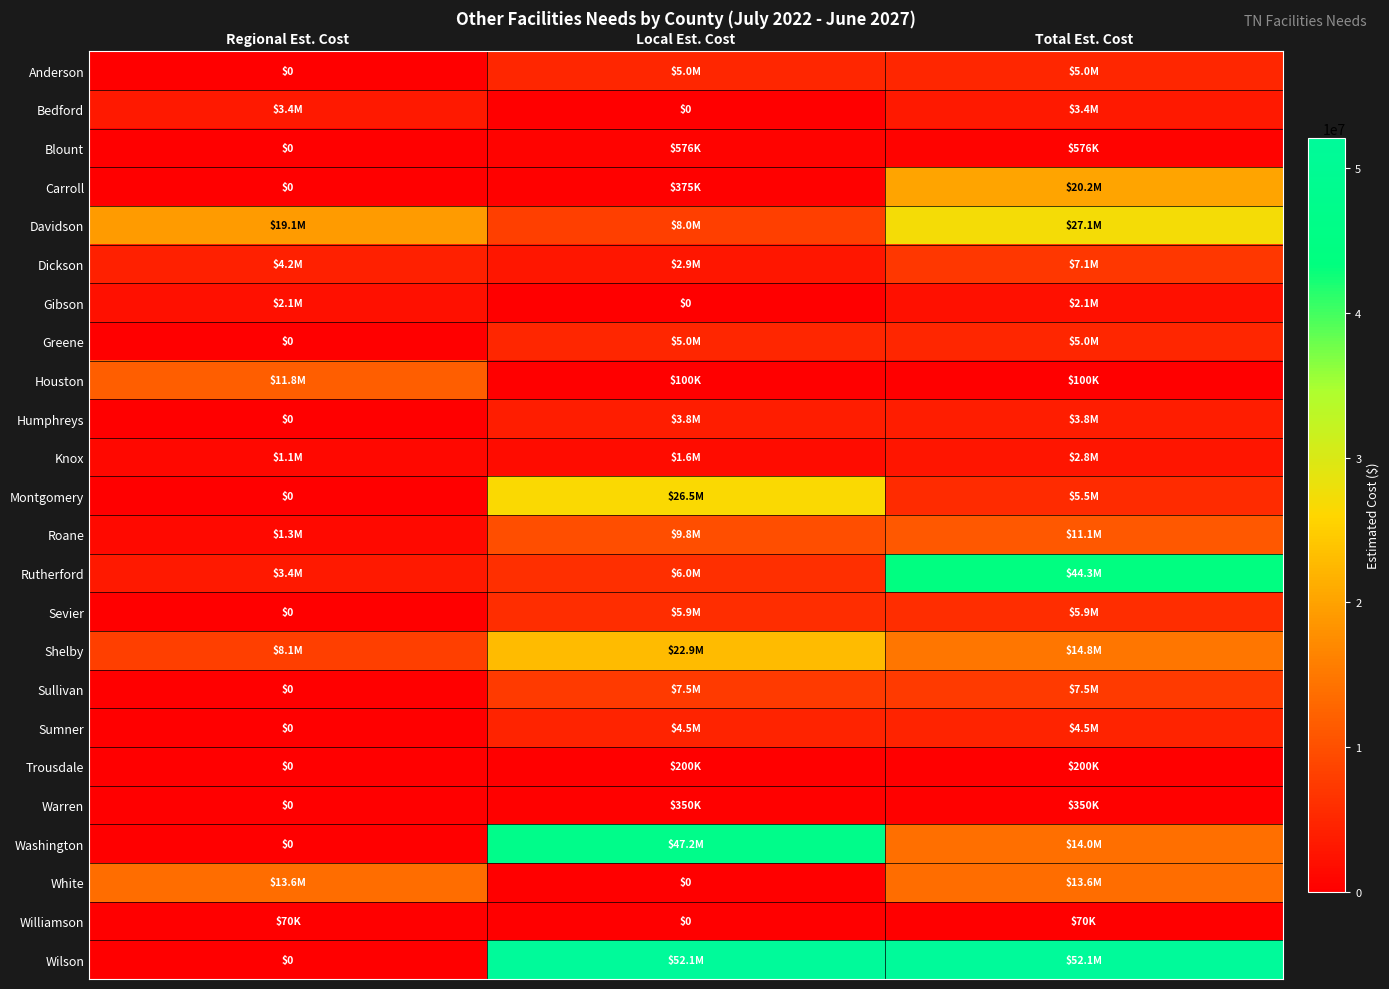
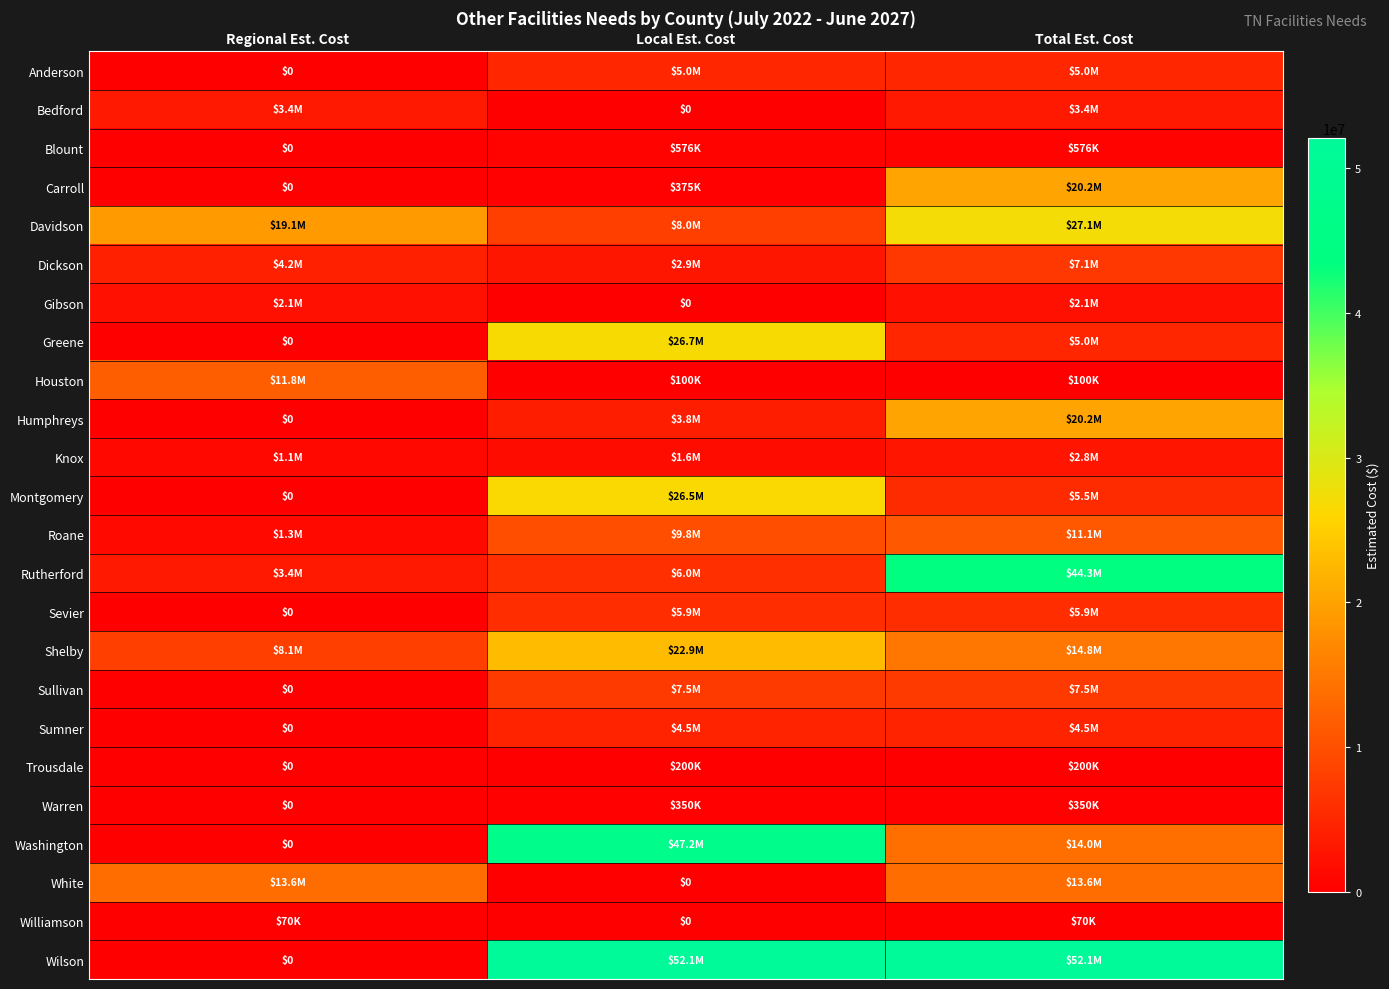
  {
    "Anderson": {
      "Regional Est. Cost": "$0",
      "Local Est. Cost": "$5.0M",
      "Total Est. Cost": "$5.0M"
    },
    "Bedford": {
      "Regional Est. Cost": "$3.4M",
      "Local Est. Cost": "$0",
      "Total Est. Cost": "$3.4M"
    },
    "Blount": {
      "Regional Est. Cost": "$0",
      "Local Est. Cost": "$576K",
      "Total Est. Cost": "$576K"
    },
    "Carroll": {
      "Regional Est. Cost": "$0",
      "Local Est. Cost": "$375K",
      "Total Est. Cost": "$20.2M"
    },
    "Davidson": {
      "Regional Est. Cost": "$19.1M",
      "Local Est. Cost": "$8.0M",
      "Total Est. Cost": "$27.1M"
    },
    "Dickson": {
      "Regional Est. Cost": "$4.2M",
      "Local Est. Cost": "$2.9M",
      "Total Est. Cost": "$7.1M"
    },
    "Gibson": {
      "Regional Est. Cost": "$2.1M",
      "Local Est. Cost": "$0",
      "Total Est. Cost": "$2.1M"
    },
    "Greene": {
      "Regional Est. Cost": "$0",
-     "Local Est. Cost": "$5.0M",
+     "Local Est. Cost": "$26.7M",
      "Total Est. Cost": "$5.0M"
    },
    "Houston": {
      "Regional Est. Cost": "$11.8M",
      "Local Est. Cost": "$100K",
      "Total Est. Cost": "$100K"
    },
    "Humphreys": {
      "Regional Est. Cost": "$0",
      "Local Est. Cost": "$3.8M",
-     "Total Est. Cost": "$3.8M"
+     "Total Est. Cost": "$20.2M"
    },
    "Knox": {
      "Regional Est. Cost": "$1.1M",
      "Local Est. Cost": "$1.6M",
      "Total Est. Cost": "$2.8M"
    },
    "Montgomery": {
      "Regional Est. Cost": "$0",
      "Local Est. Cost": "$26.5M",
      "Total Est. Cost": "$5.5M"
    },
    "Roane": {
      "Regional Est. Cost": "$1.3M",
      "Local Est. Cost": "$9.8M",
      "Total Est. Cost": "$11.1M"
    },
    "Rutherford": {
      "Regional Est. Cost": "$3.4M",
      "Local Est. Cost": "$6.0M",
      "Total Est. Cost": "$44.3M"
    },
    "Sevier": {
      "Regional Est. Cost": "$0",
      "Local Est. Cost": "$5.9M",
      "Total Est. Cost": "$5.9M"
    },
    "Shelby": {
      "Regional Est. Cost": "$8.1M",
      "Local Est. Cost": "$22.9M",
      "Total Est. Cost": "$14.8M"
    },
    "Sullivan": {
      "Regional Est. Cost": "$0",
      "Local Est. Cost": "$7.5M",
      "Total Est. Cost": "$7.5M"
    },
    "Sumner": {
      "Regional Est. Cost": "$0",
      "Local Est. Cost": "$4.5M",
      "Total Est. Cost": "$4.5M"
    },
    "Trousdale": {
      "Regional Est. Cost": "$0",
      "Local Est. Cost": "$200K",
      "Total Est. Cost": "$200K"
    },
    "Warren": {
      "Regional Est. Cost": "$0",
      "Local Est. Cost": "$350K",
      "Total Est. Cost": "$350K"
    },
    "Washington": {
      "Regional Est. Cost": "$0",
      "Local Est. Cost": "$47.2M",
      "Total Est. Cost": "$14.0M"
    },
    "White": {
      "Regional Est. Cost": "$13.6M",
      "Local Est. Cost": "$0",
      "Total Est. Cost": "$13.6M"
    },
    "Williamson": {
      "Regional Est. Cost": "$70K",
      "Local Est. Cost": "$0",
      "Total Est. Cost": "$70K"
    },
    "Wilson": {
      "Regional Est. Cost": "$0",
      "Local Est. Cost": "$52.1M",
      "Total Est. Cost": "$52.1M"
    }
  }
